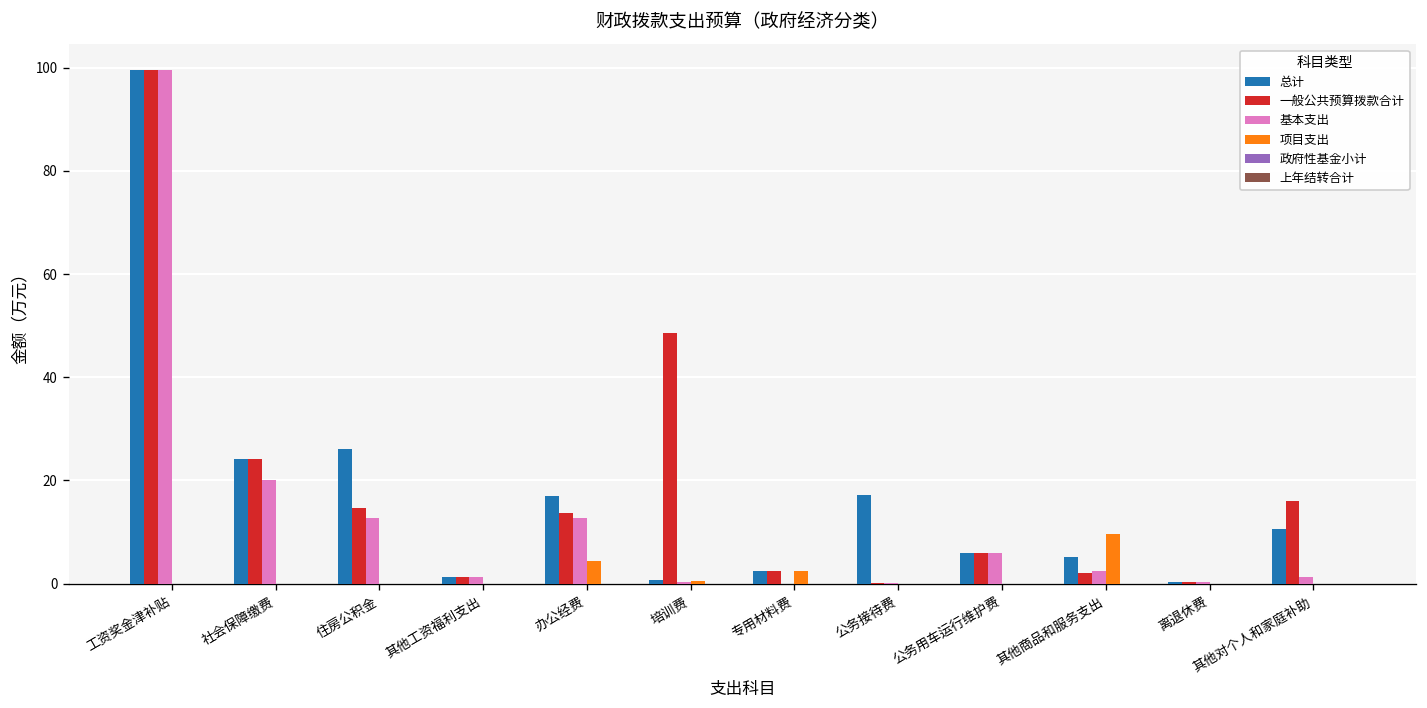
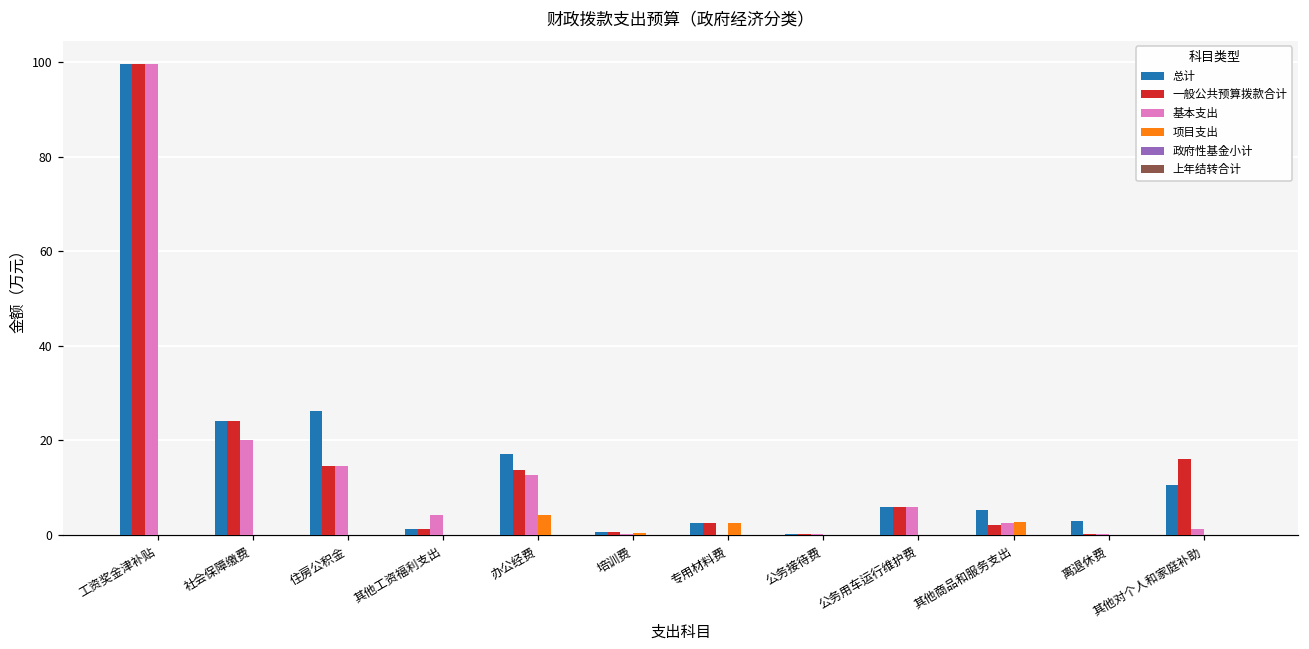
  {
    "总计": {
      "工资奖金津补贴": 100,
      "社会保障缴费": 24,
      "住房公积金": 26,
      "其他工资福利支出": 1,
      "办公经费": 17,
      "培训费": 1,
      "专用材料费": 3,
-     "公务接待费": 17,
+     "公务接待费": 0,
      "公务用车运行维护费": 6,
      "其他商品和服务支出": 5,
-     "离退休费": 0,
+     "离退休费": 3,
      "其他对个人和家庭补助": 11
    },
    "一般公共预算拨款合计": {
      "工资奖金津补贴": 100,
      "社会保障缴费": 24,
      "住房公积金": 15,
      "其他工资福利支出": 1,
      "办公经费": 14,
-     "培训费": 49,
+     "培训费": 1,
      "专用材料费": 3,
      "公务用车运行维护费": 6,
      "其他商品和服务支出": 2,
      "其他对个人和家庭补助": 16
    },
    "基本支出": {
      "工资奖金津补贴": 100,
      "社会保障缴费": 20,
-     "住房公积金": 13,
-     "其他工资福利支出": 1,
+     "住房公积金": 15,
+     "其他工资福利支出": 4,
      "办公经费": 13,
      "专用材料费": 0,
      "公务用车运行维护费": 6,
      "其他商品和服务支出": 3,
      "其他对个人和家庭补助": 1
    },
    "项目支出": {
      "工资奖金津补贴": 0,
      "社会保障缴费": 0,
      "住房公积金": 0,
      "其他工资福利支出": 0,
      "办公经费": 4,
      "专用材料费": 3,
      "公务接待费": 0,
      "公务用车运行维护费": 0,
-     "其他商品和服务支出": 10,
+     "其他商品和服务支出": 3,
      "离退休费": 0,
      "其他对个人和家庭补助": 0
    },
    "政府性基金小计": {
      "工资奖金津补贴": 0,
      "社会保障缴费": 0,
      "住房公积金": 0,
      "其他工资福利支出": 0,
      "办公经费": 0,
      "培训费": 0,
      "专用材料费": 0,
      "公务接待费": 0,
      "公务用车运行维护费": 0,
      "其他商品和服务支出": 0,
      "离退休费": 0,
      "其他对个人和家庭补助": 0
    },
    "上年结转合计": {
      "工资奖金津补贴": 0,
      "社会保障缴费": 0,
      "住房公积金": 0,
      "其他工资福利支出": 0,
      "办公经费": 0,
      "培训费": 0,
      "专用材料费": 0,
      "公务接待费": 0,
      "公务用车运行维护费": 0,
      "其他商品和服务支出": 0,
      "离退休费": 0,
      "其他对个人和家庭补助": 0
    }
  }
